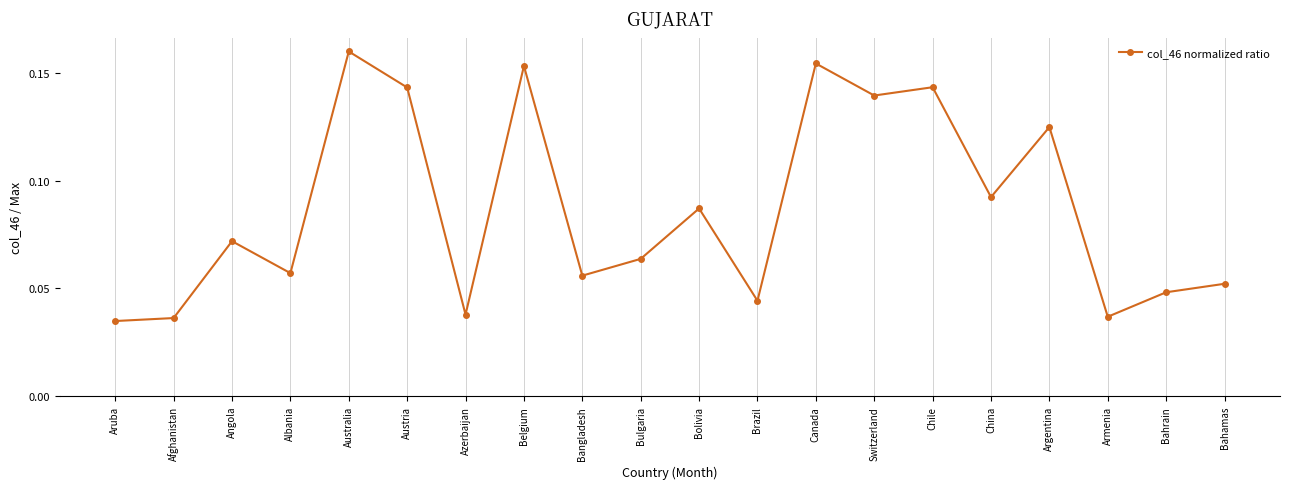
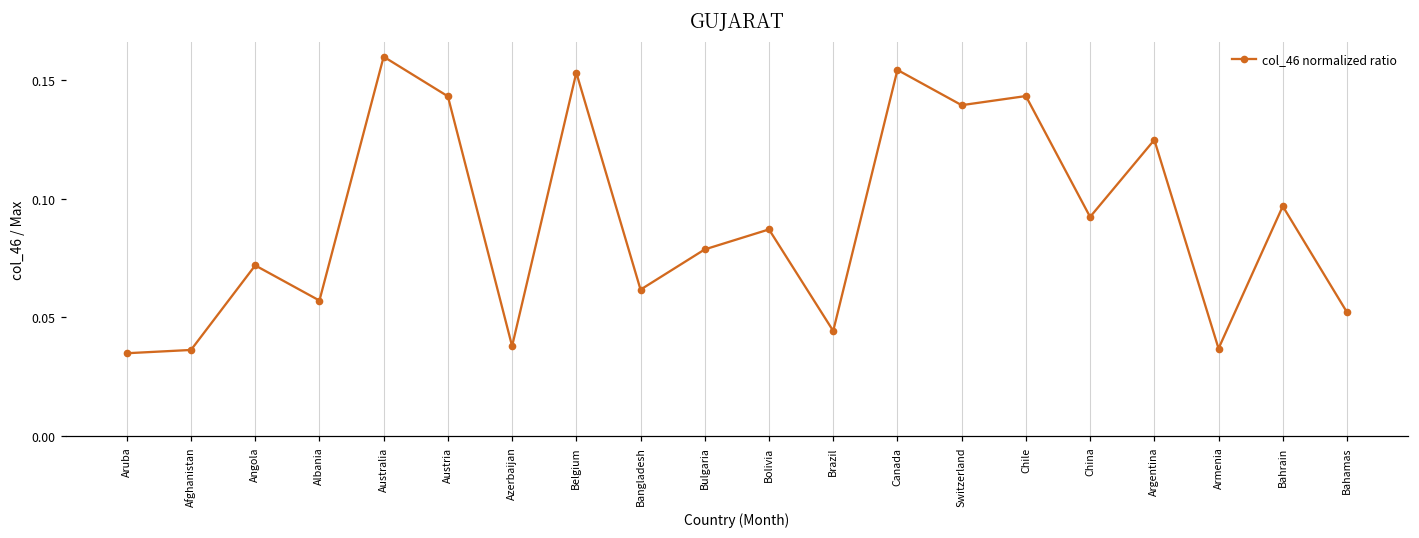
  {
    "Aruba": 0.035,
    "Afghanistan": 0.036,
    "Angola": 0.072,
    "Albania": 0.057,
    "Australia": 0.160,
    "Austria": 0.143,
    "Azerbaijan": 0.038,
    "Belgium": 0.153,
-   "Bangladesh": 0.056,
-   "Bulgaria": 0.064,
+   "Bangladesh": 0.062,
+   "Bulgaria": 0.079,
    "Bolivia": 0.087,
    "Brazil": 0.044,
    "Canada": 0.154,
    "Switzerland": 0.140,
    "Chile": 0.143,
    "China": 0.092,
    "Argentina": 0.125,
    "Armenia": 0.037,
-   "Bahrain": 0.048,
+   "Bahrain": 0.097,
    "Bahamas": 0.052
  }
